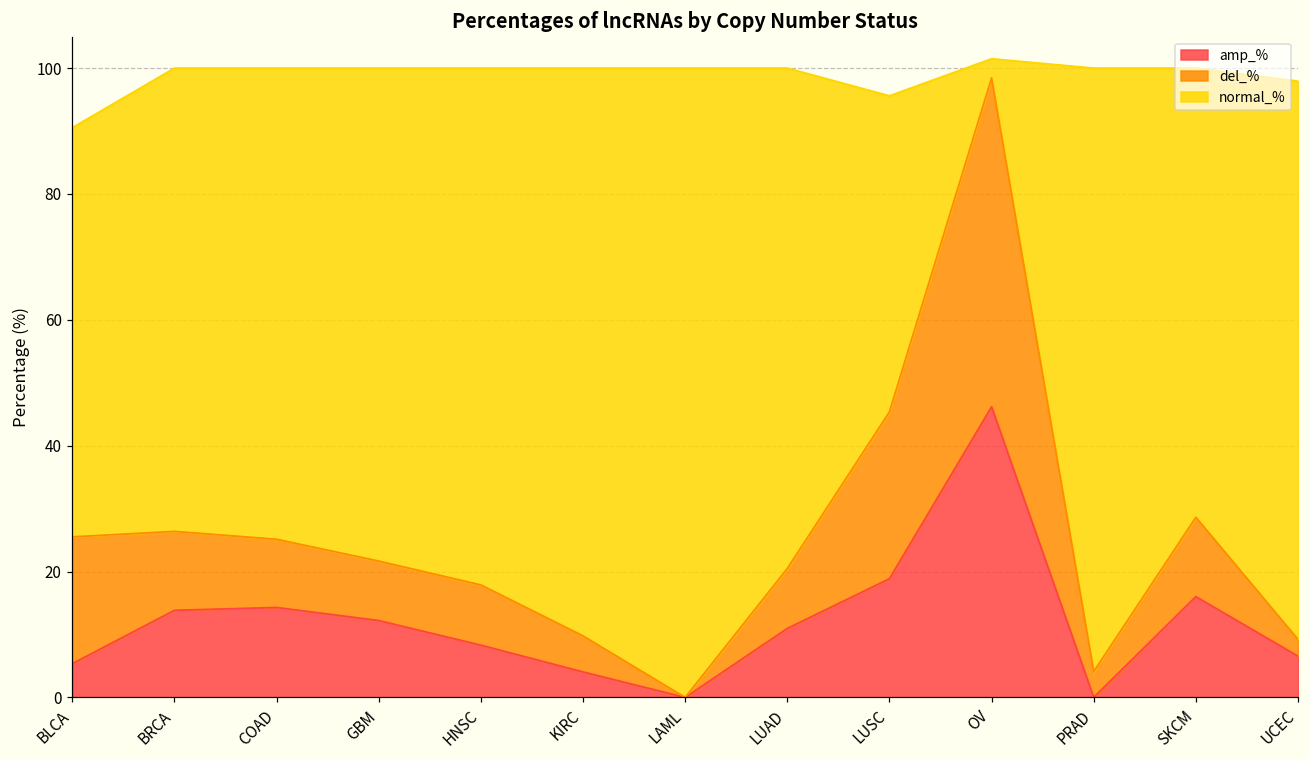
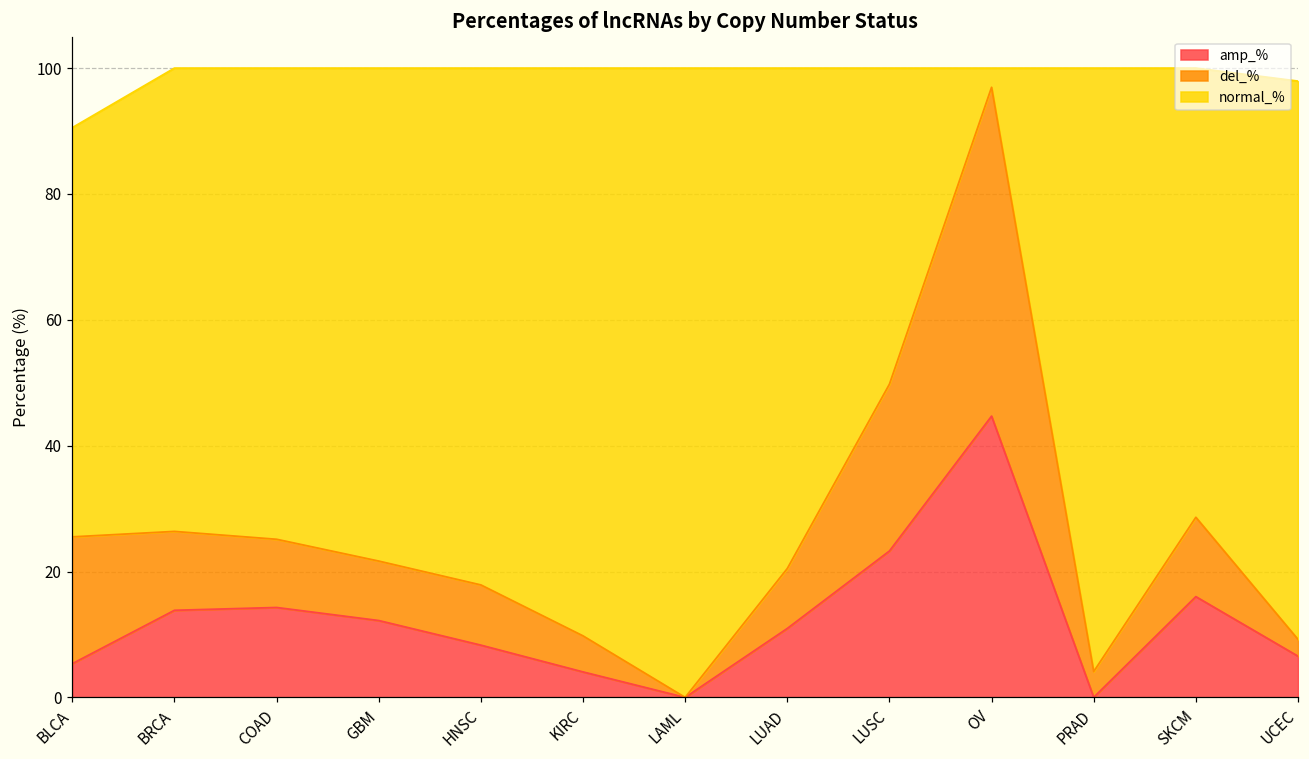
  {
    "amp_%": {
      "BLCA": 5,
      "BRCA": 14,
      "COAD": 14,
      "GBM": 12,
      "HNSC": 8,
      "KIRC": 4,
      "LUAD": 11,
-     "LUSC": 19,
-     "OV": 46,
+     "LUSC": 23,
+     "OV": 45,
      "PRAD": 0,
      "SKCM": 16,
      "UCEC": 7
    },
    "del_%": {
      "BLCA": 20,
      "BRCA": 13,
      "COAD": 11,
      "GBM": 9,
      "HNSC": 10,
      "KIRC": 6,
      "LUAD": 10,
      "LUSC": 27,
      "OV": 52,
      "PRAD": 4,
      "SKCM": 13,
      "UCEC": 3
    },
    "normal_%": {
      "BLCA": 65,
      "BRCA": 74,
      "COAD": 75,
      "GBM": 78,
      "HNSC": 82,
      "KIRC": 90,
      "LAML": 100,
      "LUAD": 80,
      "LUSC": 50,
      "OV": 3,
      "PRAD": 96,
      "UCEC": 89
    }
  }
